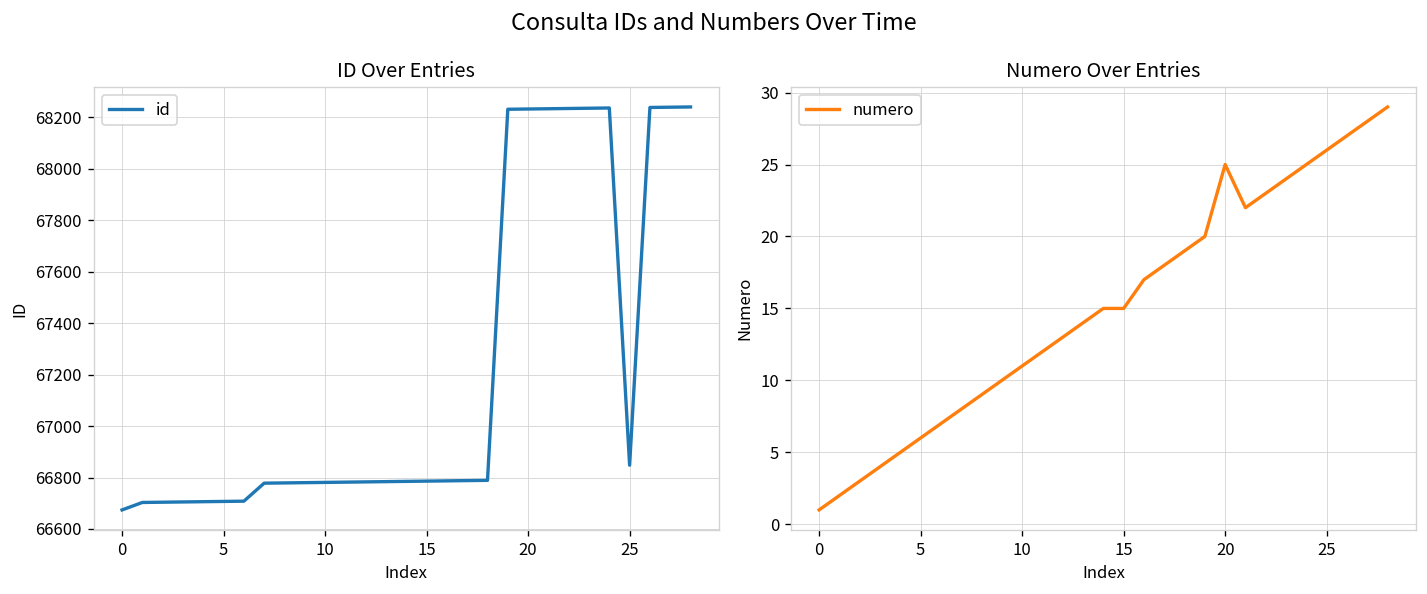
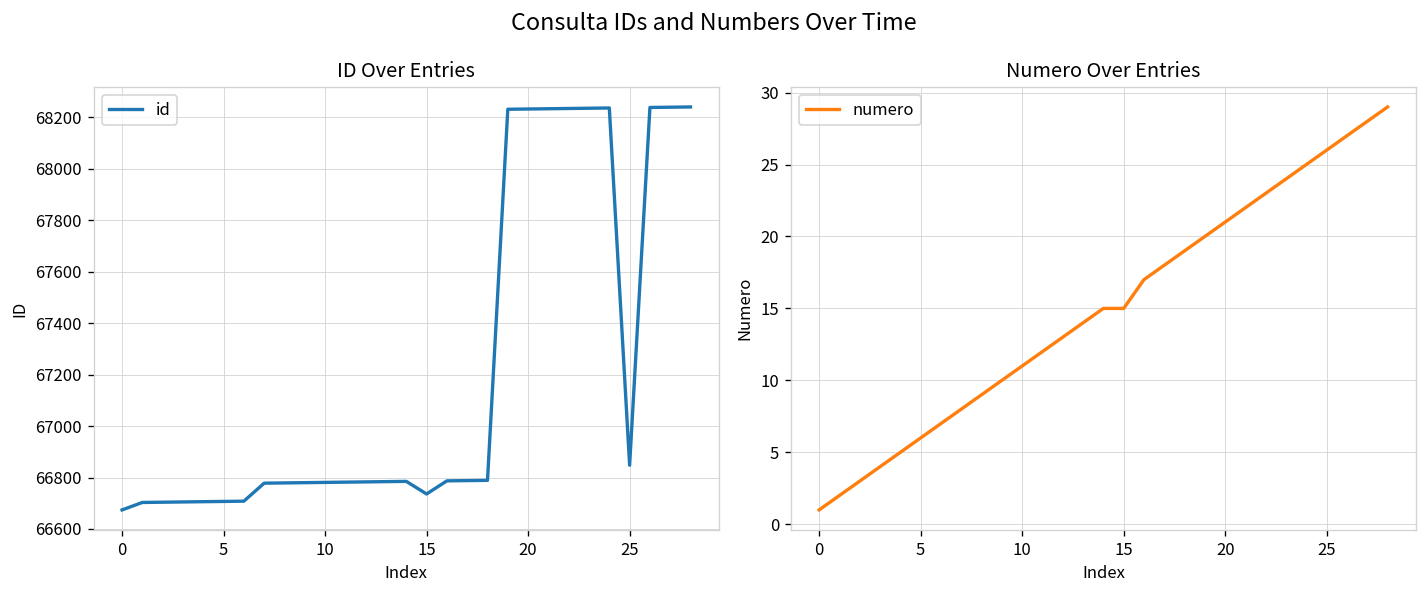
  {
    "ID Over Entries": {
      "0": 66670,
      "5": 66710,
      "10": 66780,
-     "15": 66790,
+     "15": 66740,
      "20": 68230,
      "25": 66850
    },
    "Numero Over Entries": {
      "0": 1,
      "5": 6,
      "10": 11,
      "15": 15,
-     "20": 25,
+     "20": 21,
      "25": 26
    }
  }
